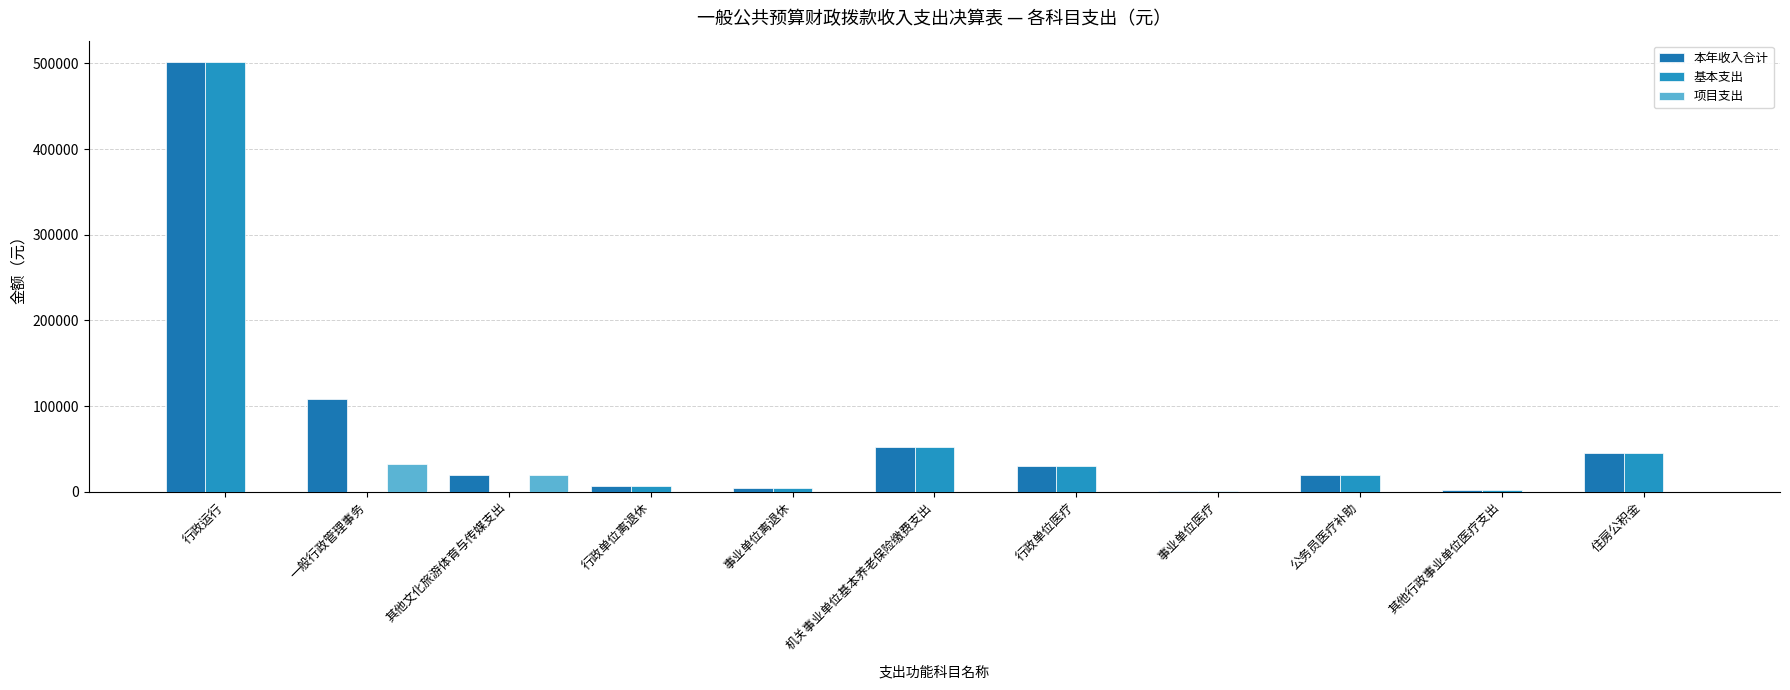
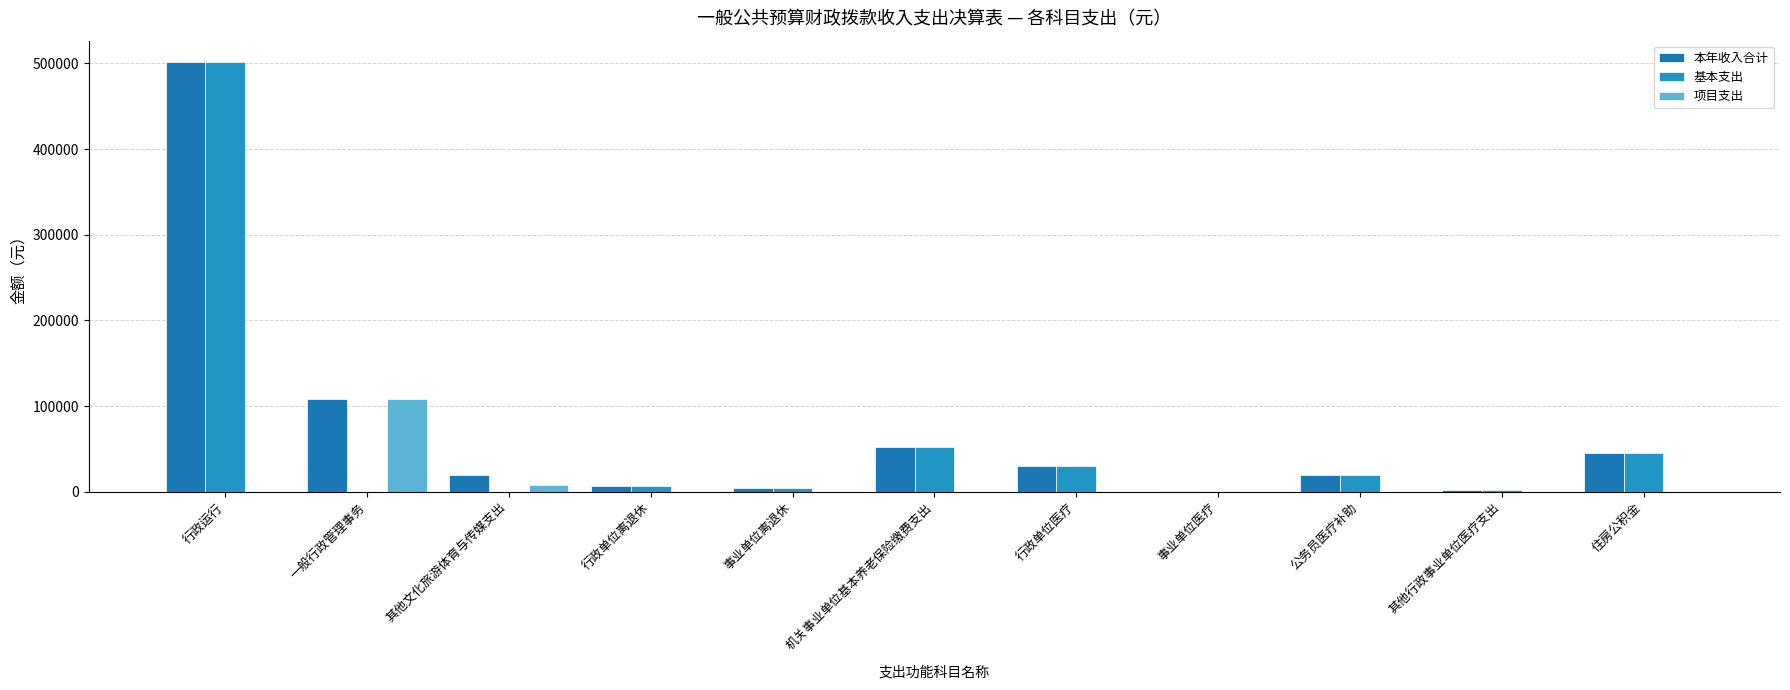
  {
    "项目支出": {
      "行政运行": 0,
-     "一般行政管理事务": 30000,
-     "其他文化旅游体育与传媒支出": 20000,
+     "一般行政管理事务": 110000,
+     "其他文化旅游体育与传媒支出": 10000,
      "行政单位离退休": 0,
      "事业单位离退休": 0,
      "机关事业单位基本养老保险缴费支出": 0,
      "行政单位医疗": 0,
      "事业单位医疗": 0,
      "公务员医疗补助": 0,
      "其他行政事业单位医疗支出": 0,
      "住房公积金": 0
    }
  }
